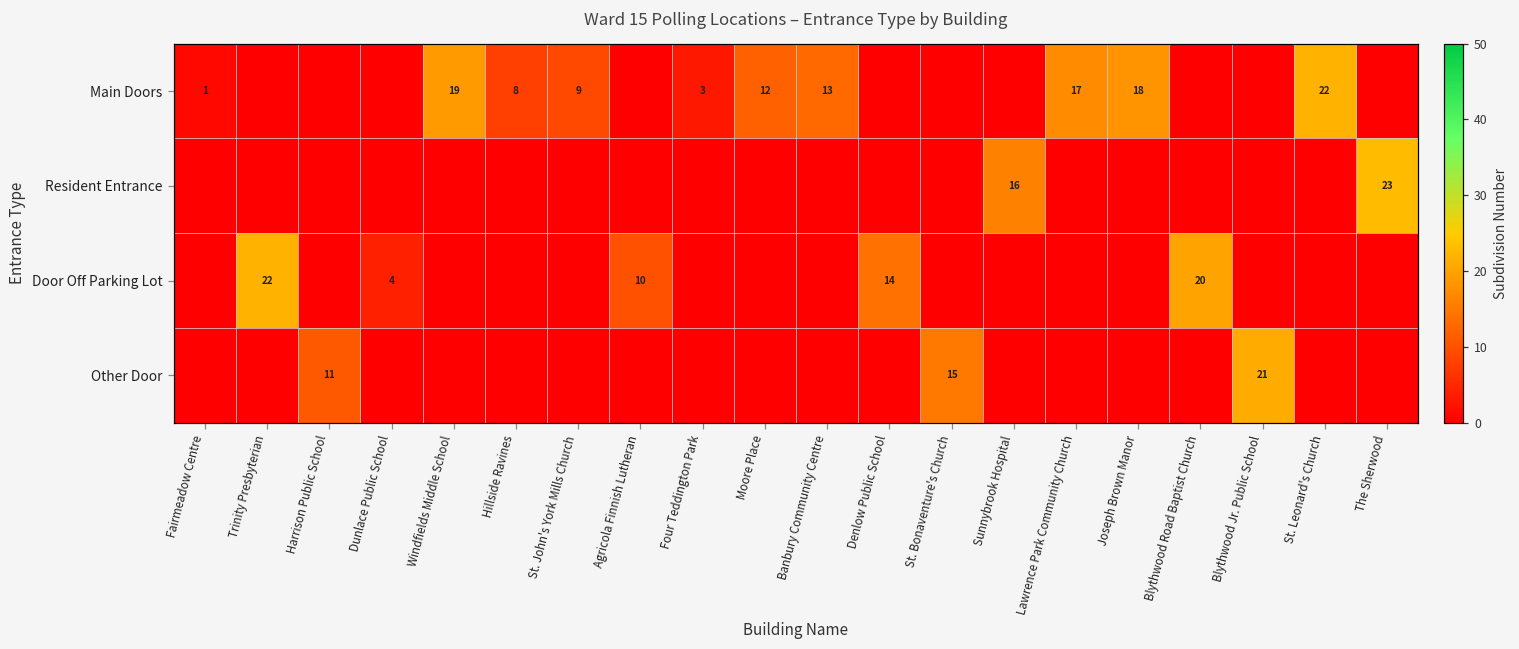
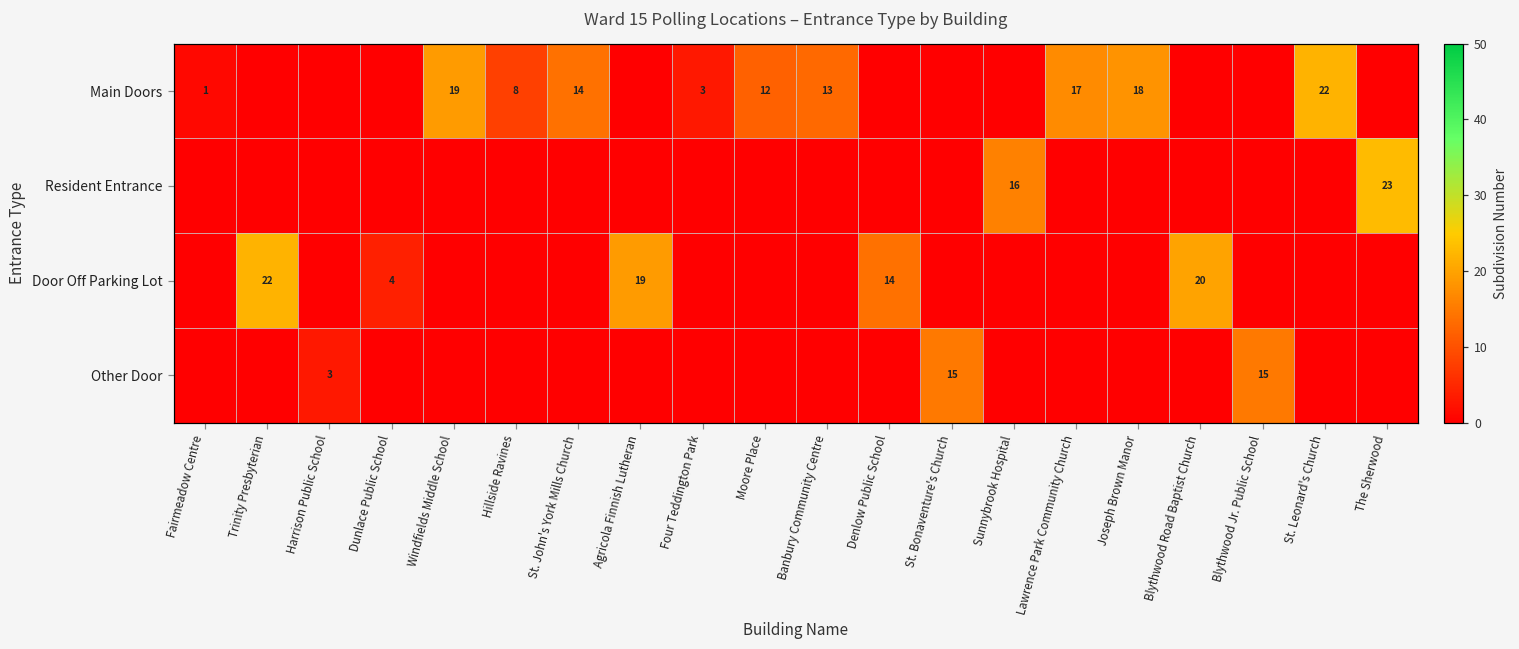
  {
    "Main Doors": {
      "Fairmeadow Centre": 1,
      "Windfields Middle School": 19,
      "Hillside Ravines": 8,
-     "St. John's York Mills Church": 9,
+     "St. John's York Mills Church": 14,
      "Four Teddington Park": 3,
      "Moore Place": 12,
      "Banbury Community Centre": 13,
      "Lawrence Park Community Church": 17,
      "Joseph Brown Manor": 18,
      "St. Leonard's Church": 22
    },
    "Resident Entrance": {
      "Sunnybrook Hospital": 16,
      "The Sherwood": 23
    },
    "Door Off Parking Lot": {
      "Trinity Presbyterian": 22,
      "Dunlace Public School": 4,
-     "Agricola Finnish Lutheran": 10,
+     "Agricola Finnish Lutheran": 19,
      "Denlow Public School": 14,
      "Blythwood Road Baptist Church": 20
    },
    "Other Door": {
-     "Harrison Public School": 11,
+     "Harrison Public School": 3,
      "St. Bonaventure's Church": 15,
-     "Blythwood Jr. Public School": 21
+     "Blythwood Jr. Public School": 15
    }
  }
